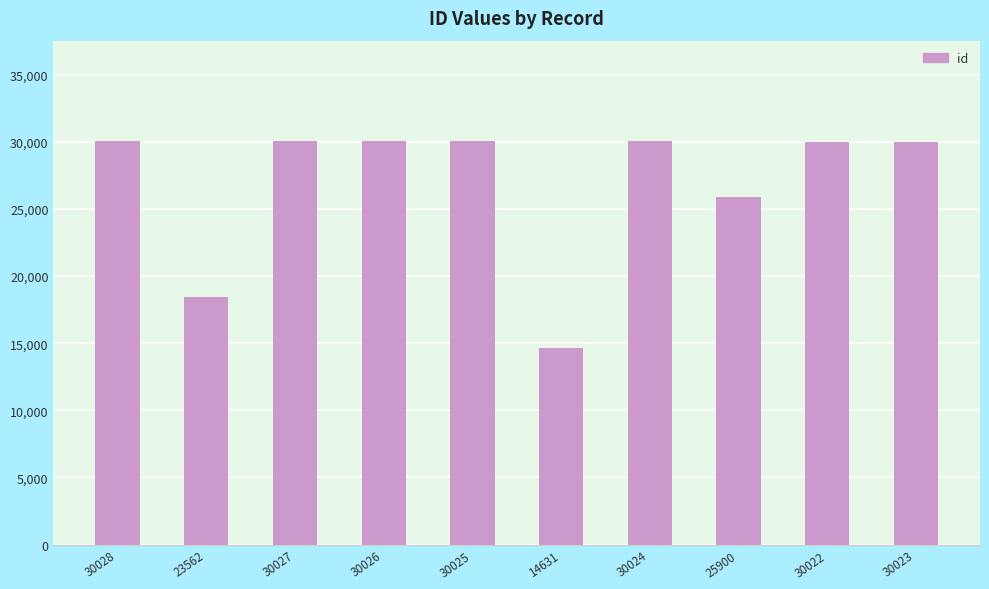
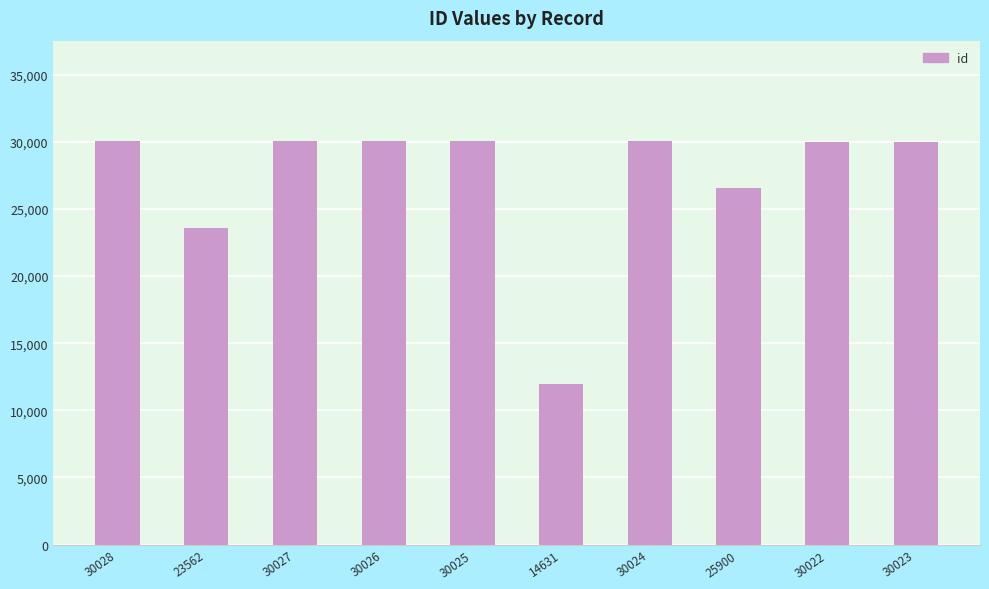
  {
    "30028": "30,000",
-   "23562": "18,400",
+   "23562": "23,600",
    "30027": "30,000",
    "30026": "30,000",
    "30025": "30,000",
-   "14631": "14,600",
+   "14631": "11,900",
    "30024": "30,000",
-   "25900": "25,900",
+   "25900": "26,600",
    "30022": "30,000",
    "30023": "30,000"
  }
